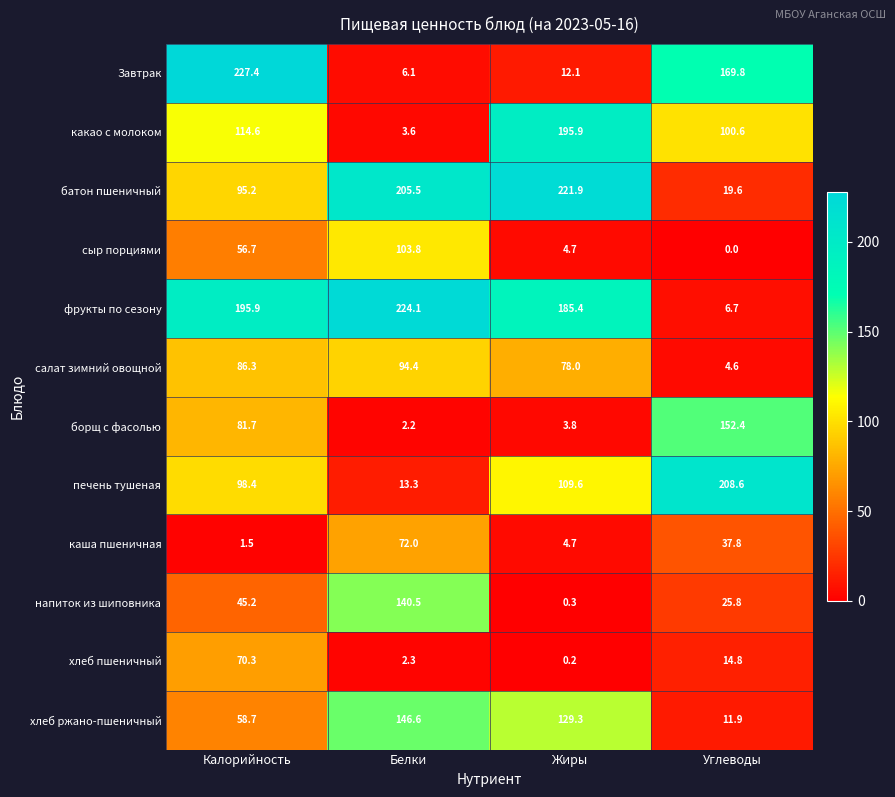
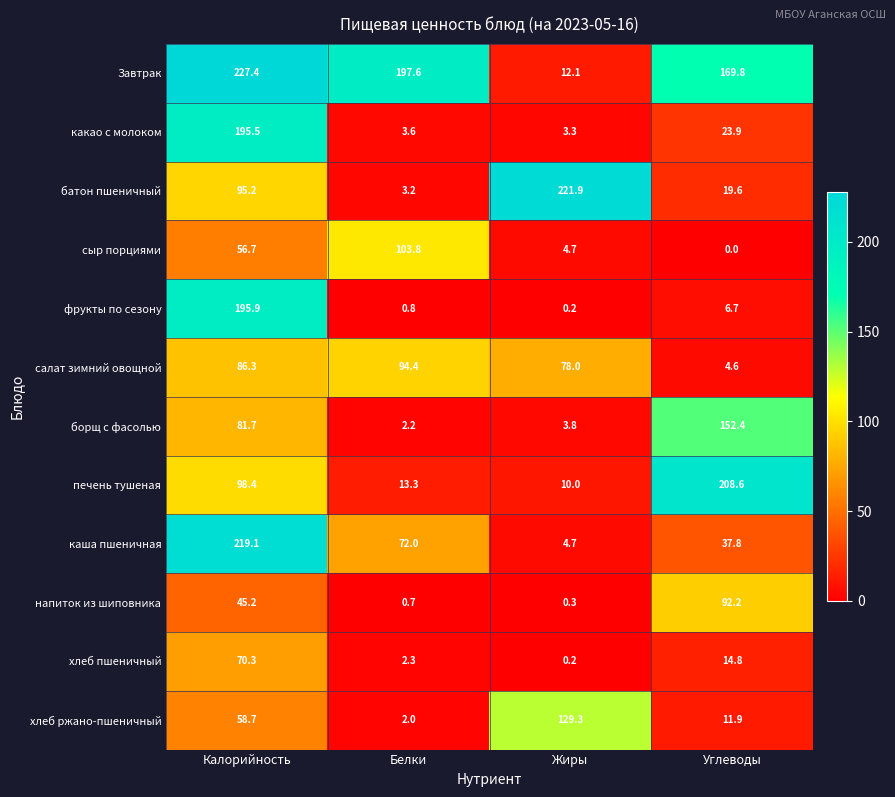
  {
    "Завтрак": {
      "Калорийность": 227.4,
-     "Белки": 6.1,
+     "Белки": 197.6,
      "Жиры": 12.1,
      "Углеводы": 169.8
    },
    "какао с молоком": {
-     "Калорийность": 114.6,
+     "Калорийность": 195.5,
      "Белки": 3.6,
-     "Жиры": 195.9,
-     "Углеводы": 100.6
+     "Жиры": 3.3,
+     "Углеводы": 23.9
    },
    "батон пшеничный": {
      "Калорийность": 95.2,
-     "Белки": 205.5,
+     "Белки": 3.2,
      "Жиры": 221.9,
      "Углеводы": 19.6
    },
    "сыр порциями": {
      "Калорийность": 56.7,
      "Белки": 103.8,
      "Жиры": 4.7,
      "Углеводы": 0.0
    },
    "фрукты по сезону": {
      "Калорийность": 195.9,
-     "Белки": 224.1,
-     "Жиры": 185.4,
+     "Белки": 0.8,
+     "Жиры": 0.2,
      "Углеводы": 6.7
    },
    "салат зимний овощной": {
      "Калорийность": 86.3,
      "Белки": 94.4,
      "Жиры": 78.0,
      "Углеводы": 4.6
    },
    "борщ с фасолью": {
      "Калорийность": 81.7,
      "Белки": 2.2,
      "Жиры": 3.8,
      "Углеводы": 152.4
    },
    "печень тушеная": {
      "Калорийность": 98.4,
      "Белки": 13.3,
-     "Жиры": 109.6,
+     "Жиры": 10.0,
      "Углеводы": 208.6
    },
    "каша пшеничная": {
-     "Калорийность": 1.5,
+     "Калорийность": 219.1,
      "Белки": 72.0,
      "Жиры": 4.7,
      "Углеводы": 37.8
    },
    "напиток из шиповника": {
      "Калорийность": 45.2,
-     "Белки": 140.5,
+     "Белки": 0.7,
      "Жиры": 0.3,
-     "Углеводы": 25.8
+     "Углеводы": 92.2
    },
    "хлеб пшеничный": {
      "Калорийность": 70.3,
      "Белки": 2.3,
      "Жиры": 0.2,
      "Углеводы": 14.8
    },
    "хлеб ржано-пшеничный": {
      "Калорийность": 58.7,
-     "Белки": 146.6,
+     "Белки": 2.0,
      "Жиры": 129.3,
      "Углеводы": 11.9
    }
  }
